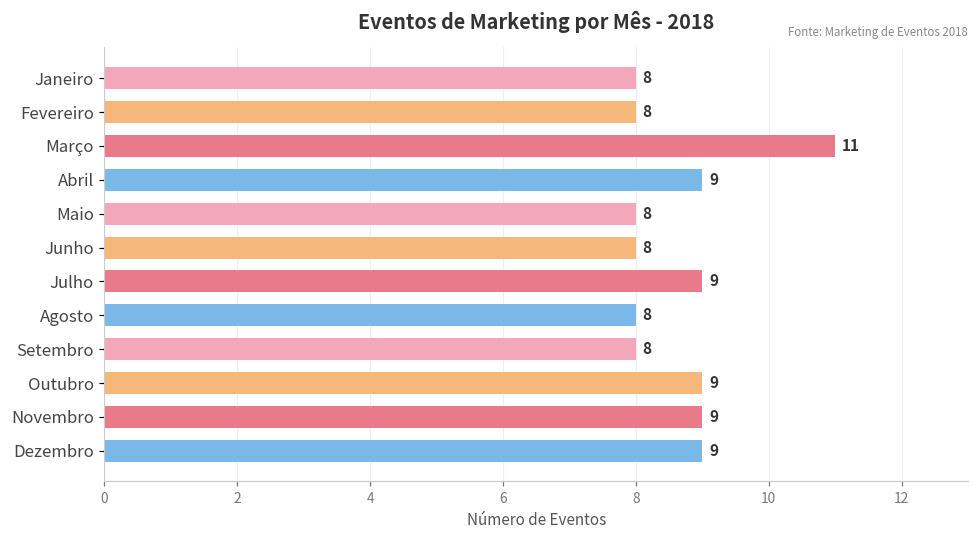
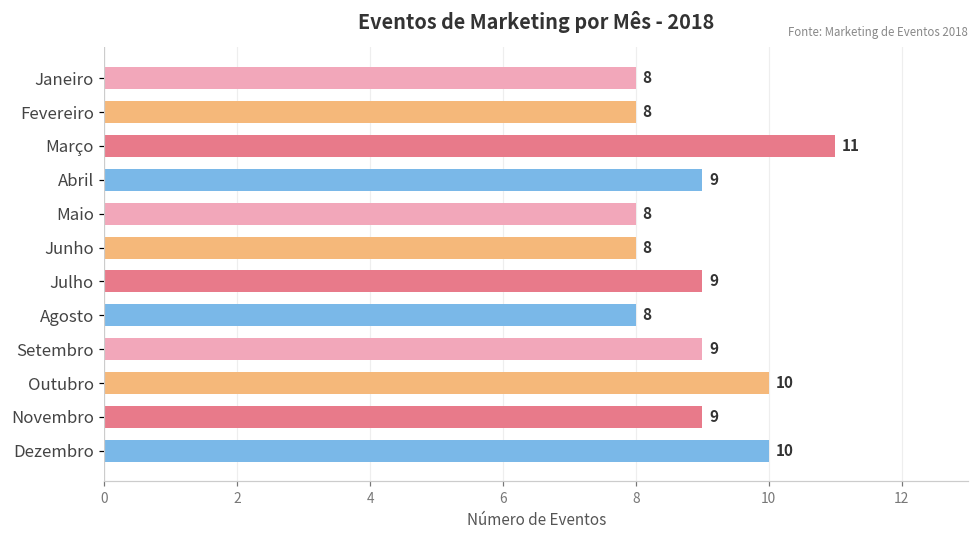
  {
    "Janeiro": 8,
    "Fevereiro": 8,
    "Março": 11,
    "Abril": 9,
    "Maio": 8,
    "Junho": 8,
    "Julho": 9,
    "Agosto": 8,
-   "Setembro": 8,
-   "Outubro": 9,
+   "Setembro": 9,
+   "Outubro": 10,
    "Novembro": 9,
-   "Dezembro": 9
+   "Dezembro": 10
  }
